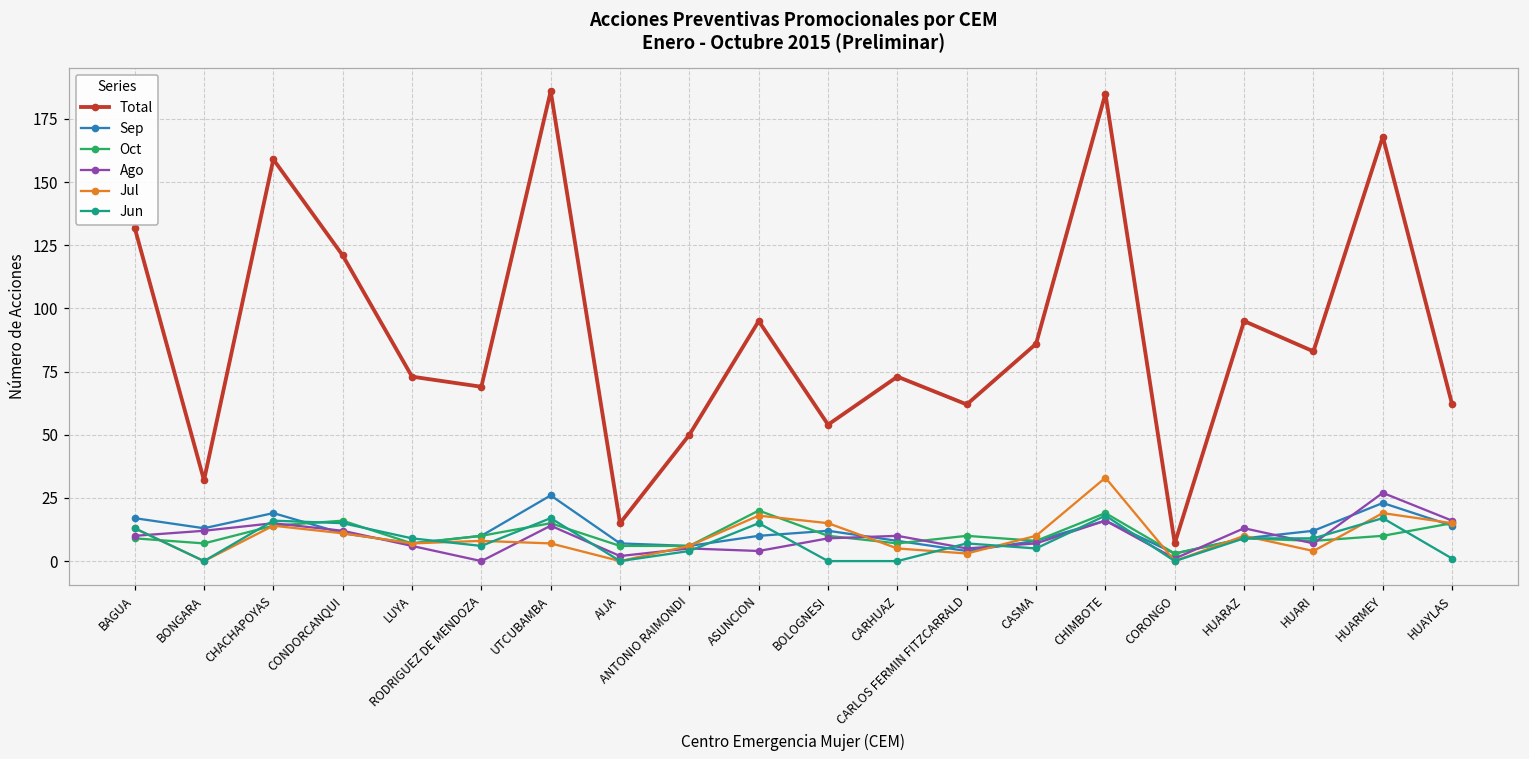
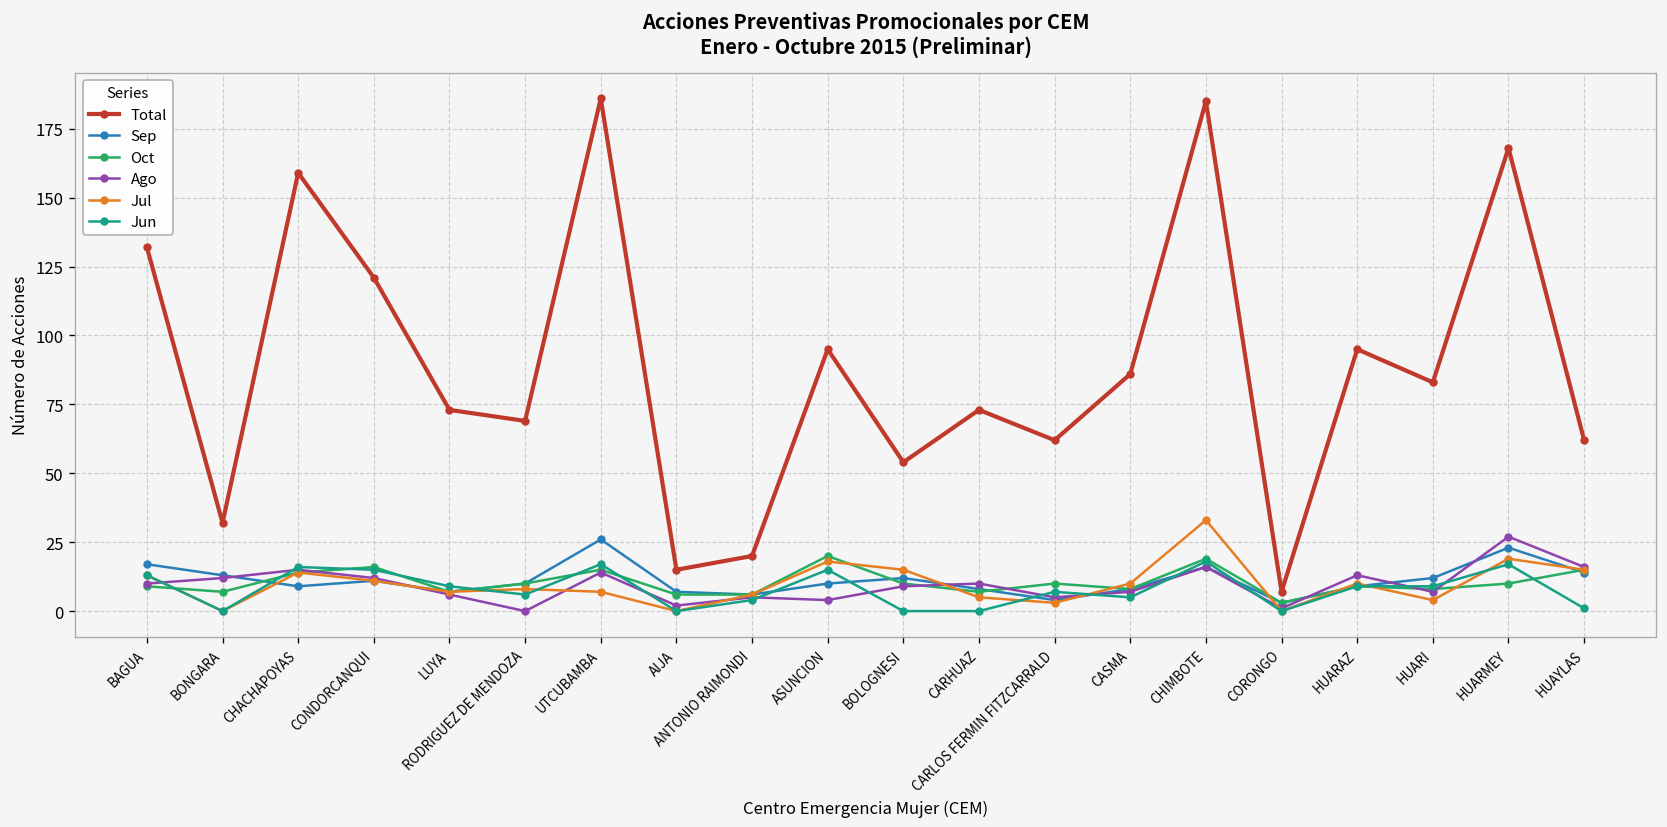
  {
    "Total": {
      "BAGUA": 132,
      "BONGARA": 32,
      "CHACHAPOYAS": 159,
      "CONDORCANQUI": 121,
      "LUYA": 73,
      "RODRIGUEZ DE MENDOZA": 69,
      "UTCUBAMBA": 186,
      "AIJA": 15,
-     "ANTONIO RAIMONDI": 50,
+     "ANTONIO RAIMONDI": 20,
      "ASUNCION": 95,
      "BOLOGNESI": 54,
      "CARHUAZ": 73,
      "CARLOS FERMIN FITZCARRALD": 62,
      "CASMA": 86,
      "CHIMBOTE": 185,
      "CORONGO": 7,
      "HUARAZ": 95,
      "HUARI": 83,
      "HUARMEY": 168,
      "HUAYLAS": 62
    },
    "Sep": {
      "BAGUA": 17,
-     "CHACHAPOYAS": 19,
+     "CHACHAPOYAS": 9,
      "UTCUBAMBA": 26,
      "ASUNCION": 10,
      "BOLOGNESI": 12,
      "HUARI": 12,
      "HUARMEY": 23
    },
    "Ago": {
      "RODRIGUEZ DE MENDOZA": 0,
      "AIJA": 2,
      "ASUNCION": 4,
      "CARHUAZ": 10,
      "HUARAZ": 13,
      "HUARMEY": 27
    },
    "Jul": {
      "RODRIGUEZ DE MENDOZA": 8,
      "UTCUBAMBA": 7,
      "ASUNCION": 18,
      "BOLOGNESI": 15,
      "CARHUAZ": 5,
      "CASMA": 10,
      "CHIMBOTE": 33,
      "HUARI": 4,
      "HUARMEY": 19
    }
  }
